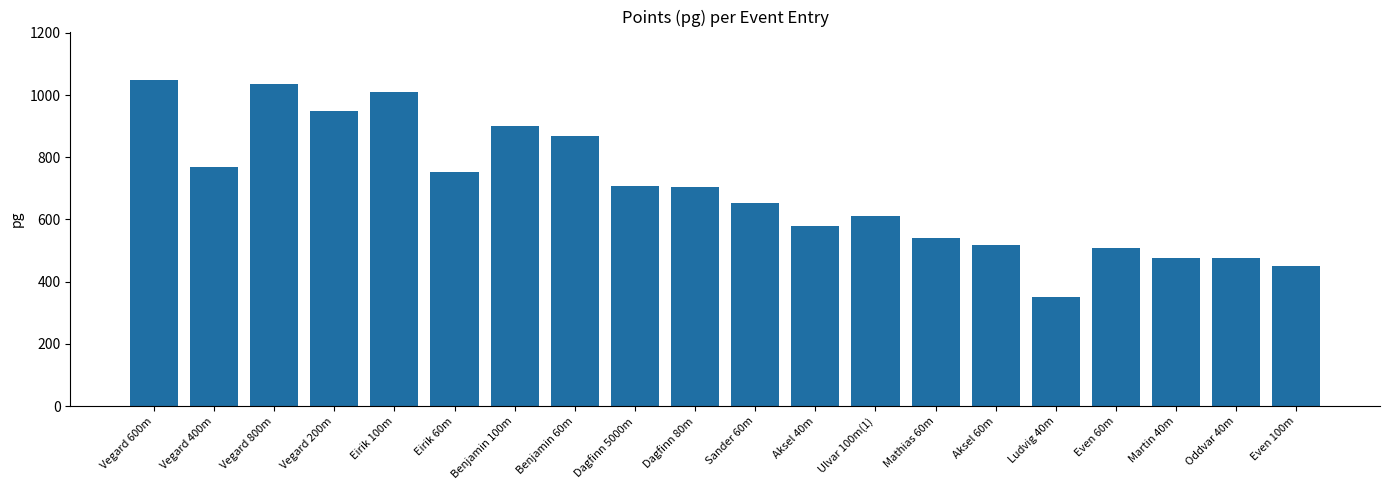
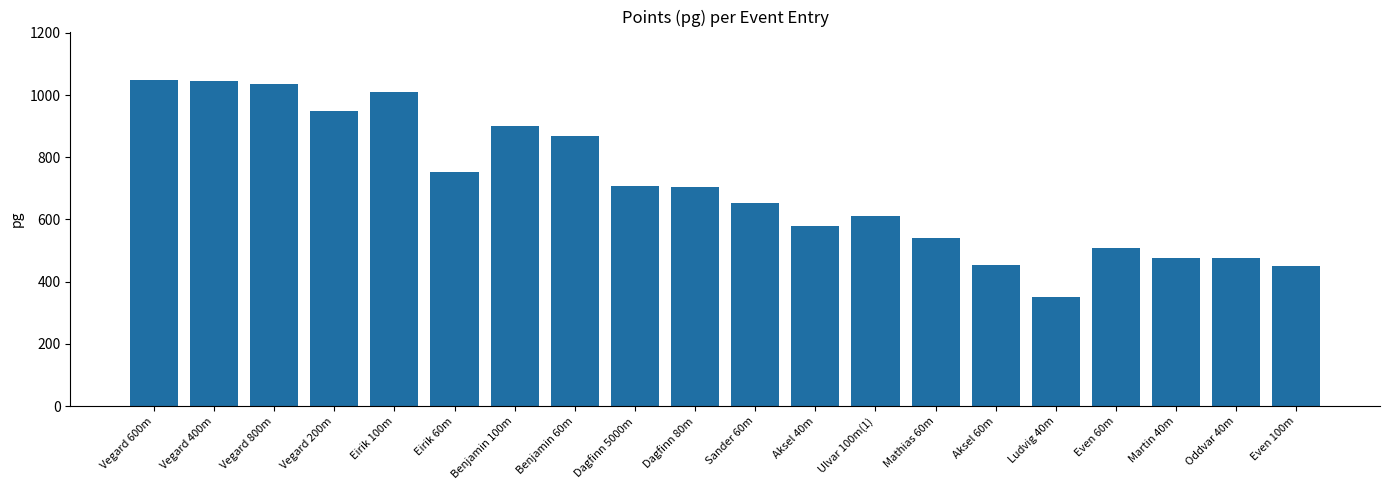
  {
    "Vegard 600m": 1050,
-   "Vegard 400m": 770,
+   "Vegard 400m": 1050,
    "Vegard 800m": 1030,
    "Vegard 200m": 950,
    "Eirik 100m": 1010,
    "Eirik 60m": 750,
    "Benjamin 100m": 900,
    "Benjamin 60m": 870,
    "Dagfinn 5000m": 710,
    "Dagfinn 80m": 700,
    "Sander 60m": 650,
    "Aksel 40m": 580,
    "Ulvar 100m(1)": 610,
    "Mathias 60m": 540,
-   "Aksel 60m": 520,
+   "Aksel 60m": 450,
    "Ludvig 40m": 350,
    "Even 60m": 510,
    "Martin 40m": 480,
    "Oddvar 40m": 480,
    "Even 100m": 450
  }
